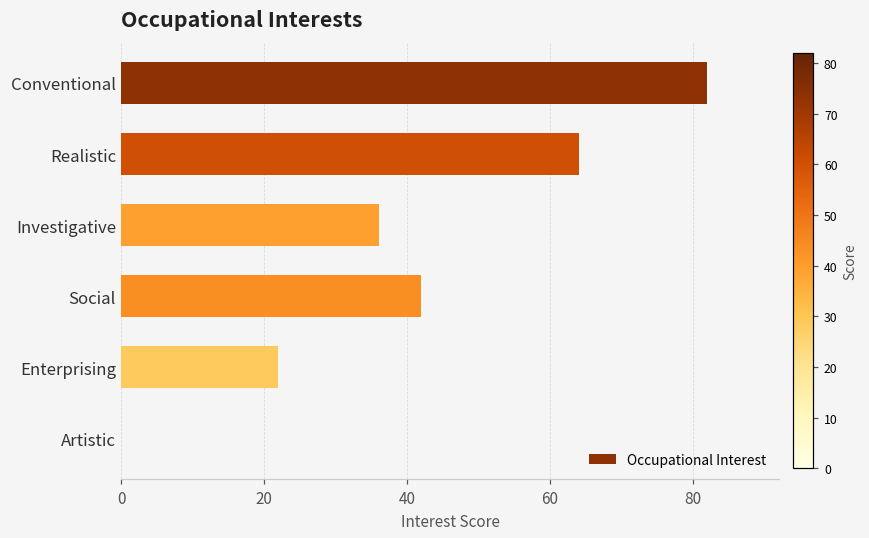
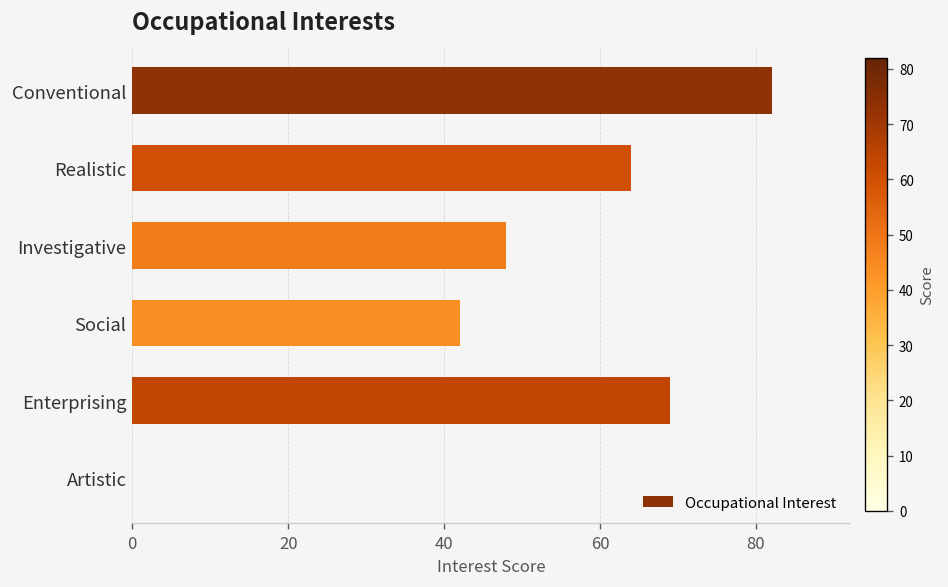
  {
    "Conventional": 82,
    "Realistic": 64,
-   "Investigative": 36,
+   "Investigative": 48,
    "Social": 42,
-   "Enterprising": 22,
+   "Enterprising": 69,
    "Artistic": 0
  }
